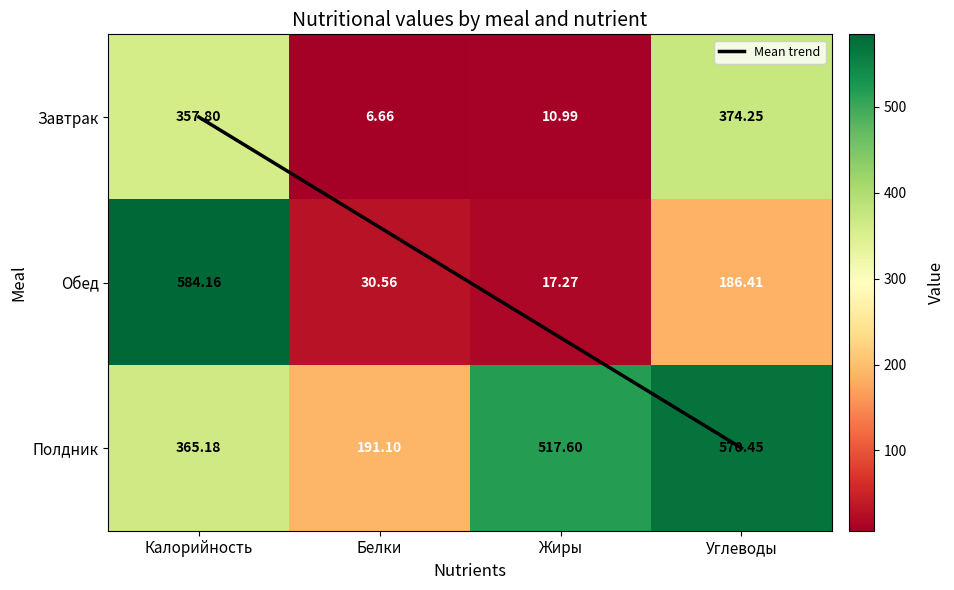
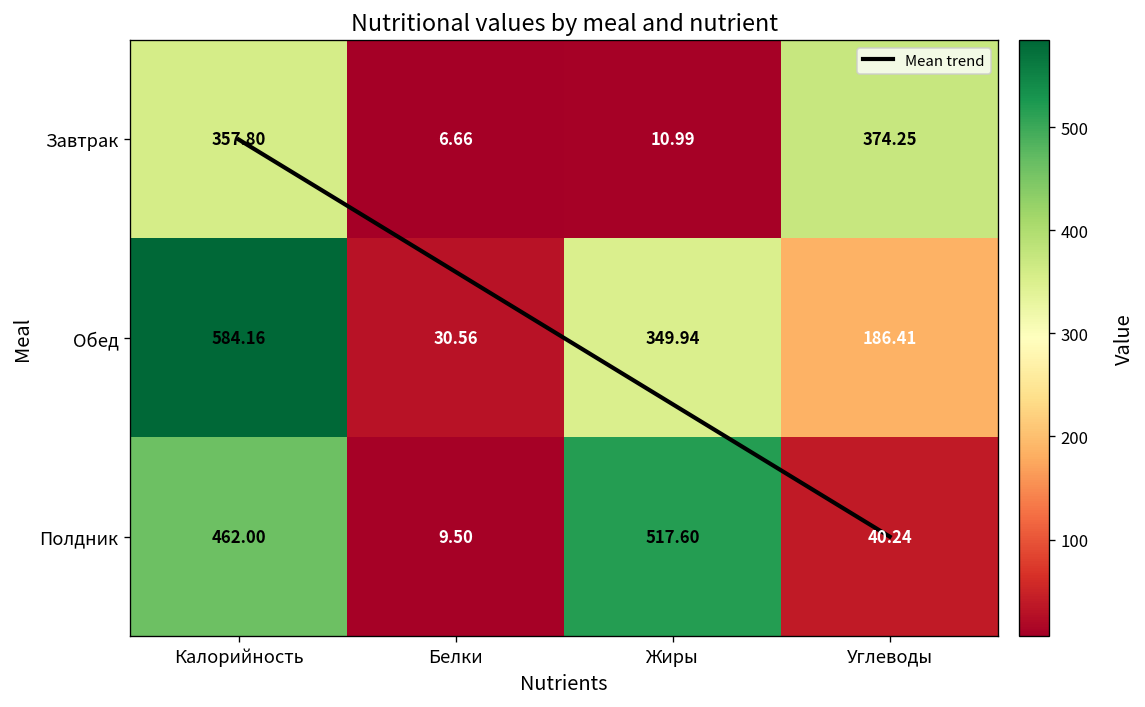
  {
    "Завтрак": {
      "Белки": 6.66,
      "Жиры": 10.99,
      "Углеводы": 374.25
    },
    "Обед": {
      "Калорийность": 584.16,
      "Белки": 30.56,
-     "Жиры": 17.27,
+     "Жиры": 349.94,
      "Углеводы": 186.41
    },
    "Полдник": {
-     "Калорийность": 365.18,
-     "Белки": 191.10,
+     "Калорийность": 462.00,
+     "Белки": 9.50,
      "Жиры": 517.60,
-     "Углеводы": 570.45
+     "Углеводы": 40.24
    }
  }
